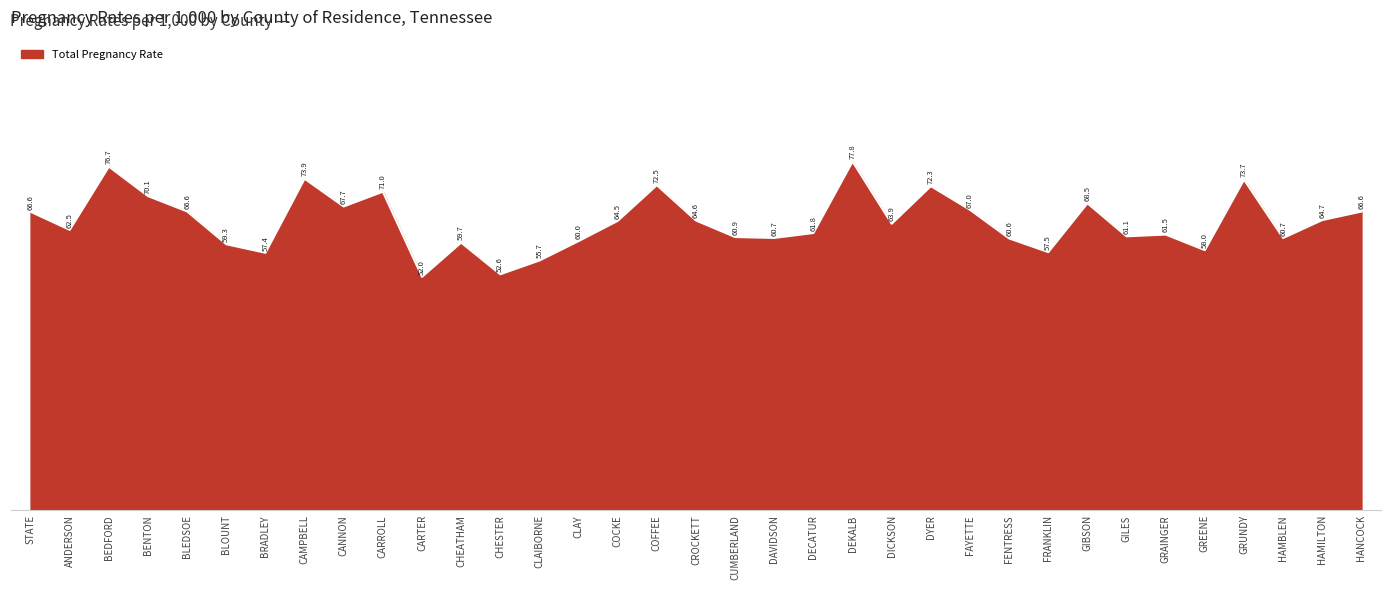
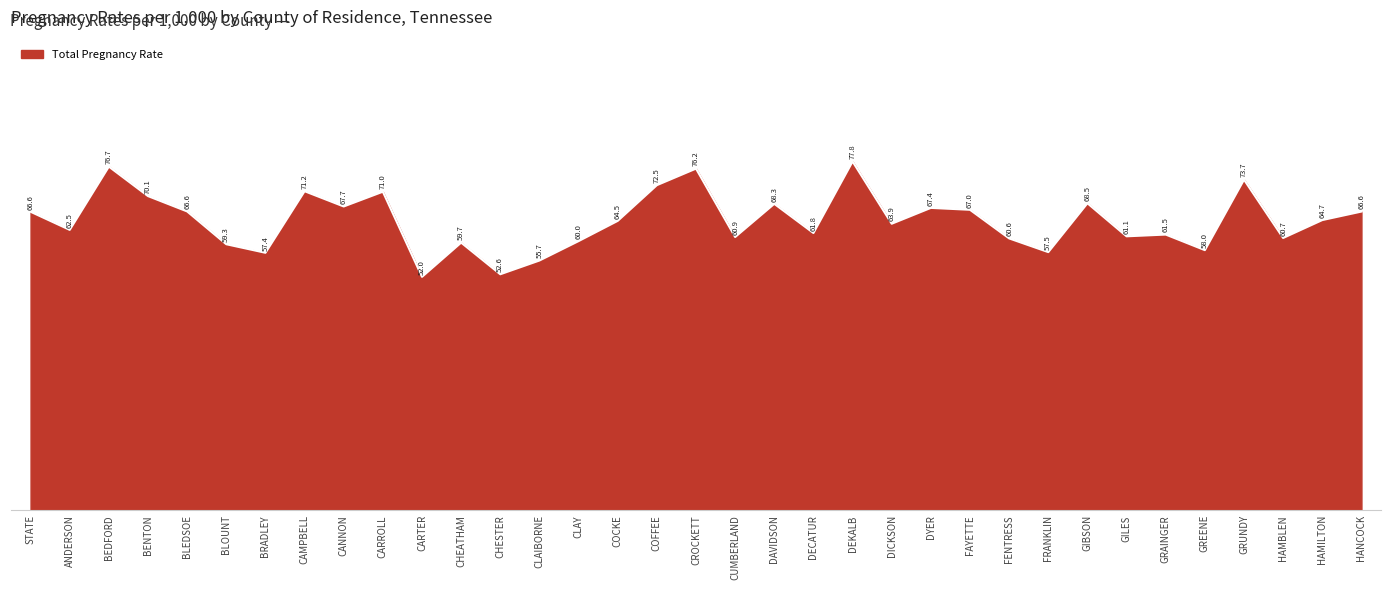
  {
    "STATE": 66.6,
    "ANDERSON": 62.5,
    "BEDFORD": 76.7,
    "BENTON": 70.1,
    "BLEDSOE": 66.6,
    "BLOUNT": 59.3,
    "BRADLEY": 57.4,
-   "CAMPBELL": 73.9,
+   "CAMPBELL": 71.2,
    "CANNON": 67.7,
    "CARROLL": 71.0,
    "CARTER": 52.0,
    "CHEATHAM": 59.7,
    "CHESTER": 52.6,
    "CLAIBORNE": 55.7,
    "CLAY": 60.0,
    "COCKE": 64.5,
    "COFFEE": 72.5,
-   "CROCKETT": 64.6,
+   "CROCKETT": 76.2,
    "CUMBERLAND": 60.9,
-   "DAVIDSON": 60.7,
+   "DAVIDSON": 68.3,
    "DECATUR": 61.8,
    "DEKALB": 77.8,
    "DICKSON": 63.9,
-   "DYER": 72.3,
+   "DYER": 67.4,
    "FAYETTE": 67.0,
    "FENTRESS": 60.6,
    "FRANKLIN": 57.5,
    "GIBSON": 68.5,
    "GILES": 61.1,
    "GRAINGER": 61.5,
    "GREENE": 58.0,
    "GRUNDY": 73.7,
    "HAMBLEN": 60.7,
    "HAMILTON": 64.7,
    "HANCOCK": 66.6
  }
